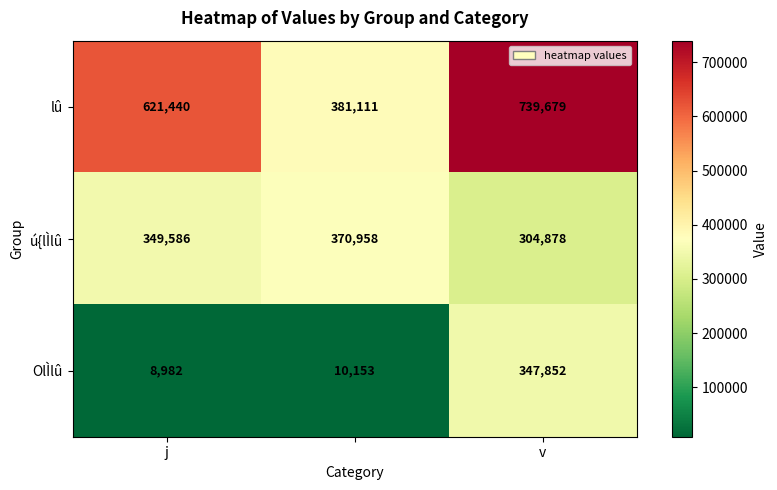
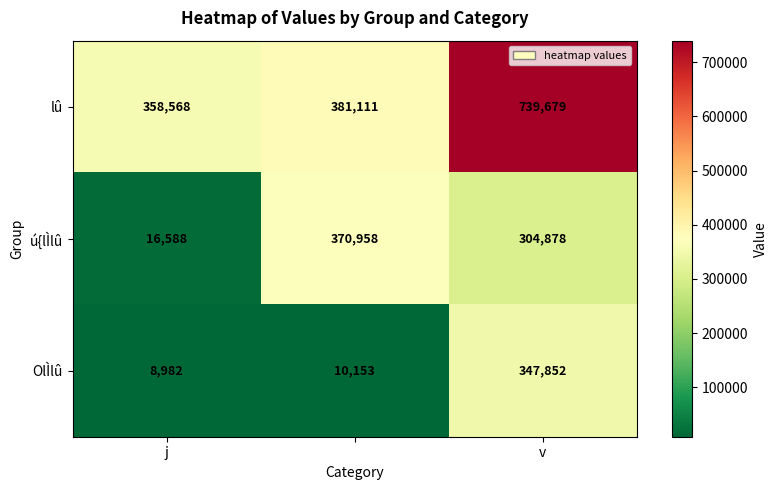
  {
    "lû": {
-     "j": "621,440",
+     "j": "358,568",
      "v": "739,679"
    },
    "ú{lÌlû": {
-     "j": "349,586",
+     "j": "16,588",
      "v": "304,878"
    },
    "OlÌlû": {
      "j": "8,982",
      "v": "347,852"
    }
  }
